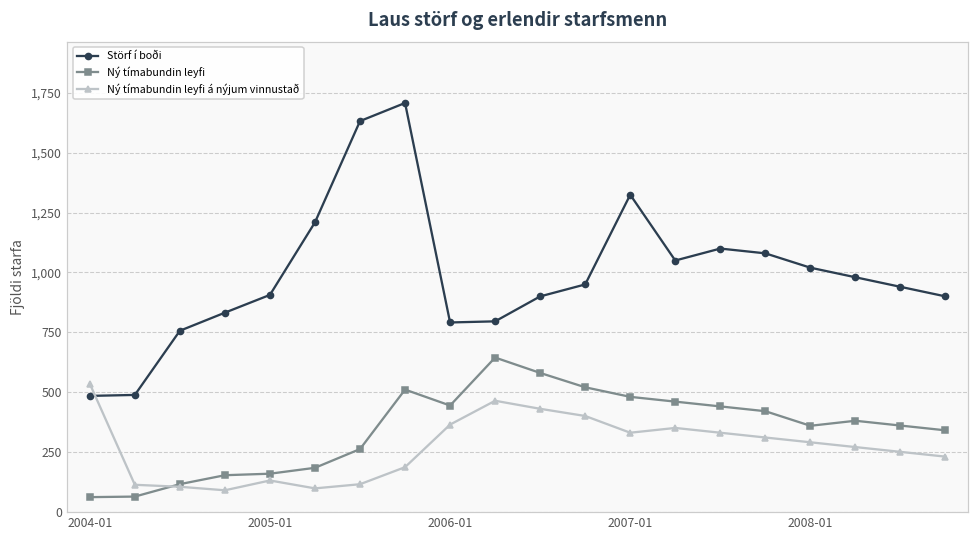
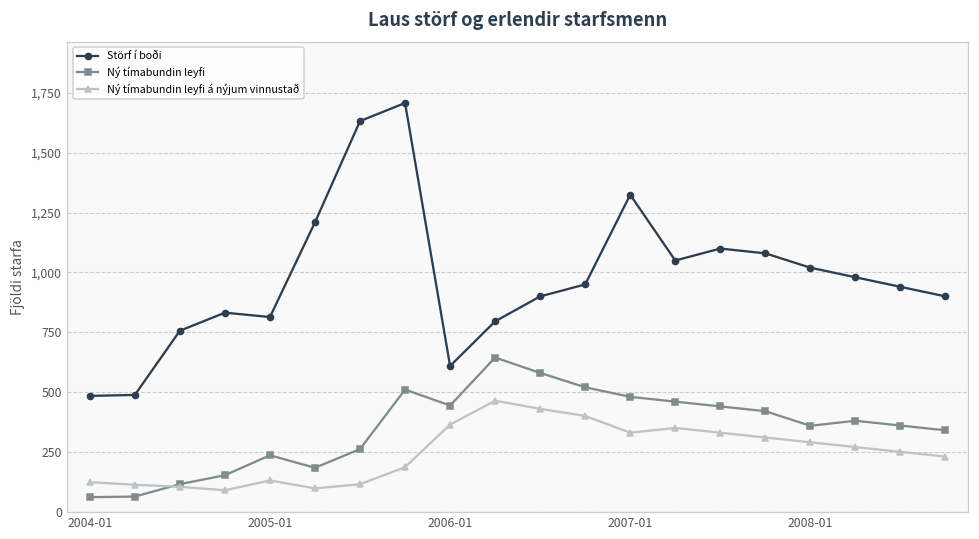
  {
    "Störf í boði": {
      "2004-01": "480",
-     "2005-01": "910",
-     "2006-01": "790",
+     "2005-01": "810",
+     "2006-01": "610",
      "2007-01": "1,330",
      "2008-01": "1,020"
    },
    "Ný tímabundin leyfi": {
      "2004-01": "60",
-     "2005-01": "160",
+     "2005-01": "240",
      "2006-01": "440",
      "2007-01": "480",
      "2008-01": "360"
    },
    "Ný tímabundin leyfi á nýjum vinnustað": {
-     "2004-01": "530",
+     "2004-01": "120",
      "2005-01": "130",
      "2006-01": "360",
      "2007-01": "330",
      "2008-01": "290"
    }
  }
